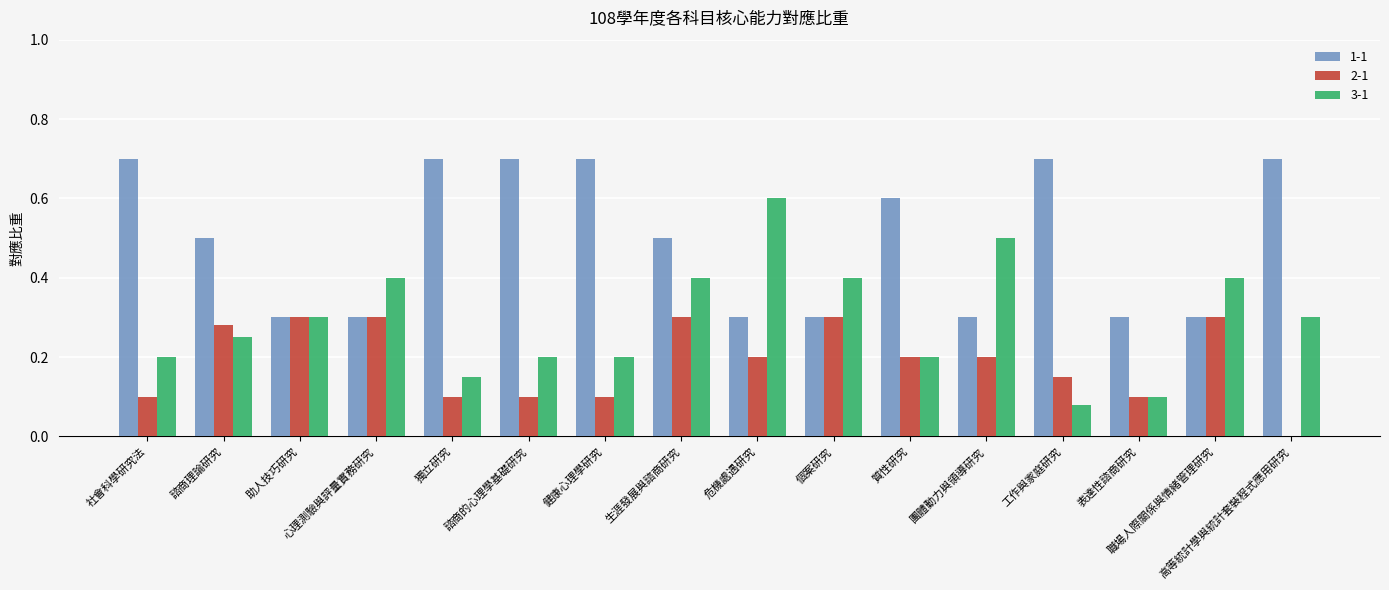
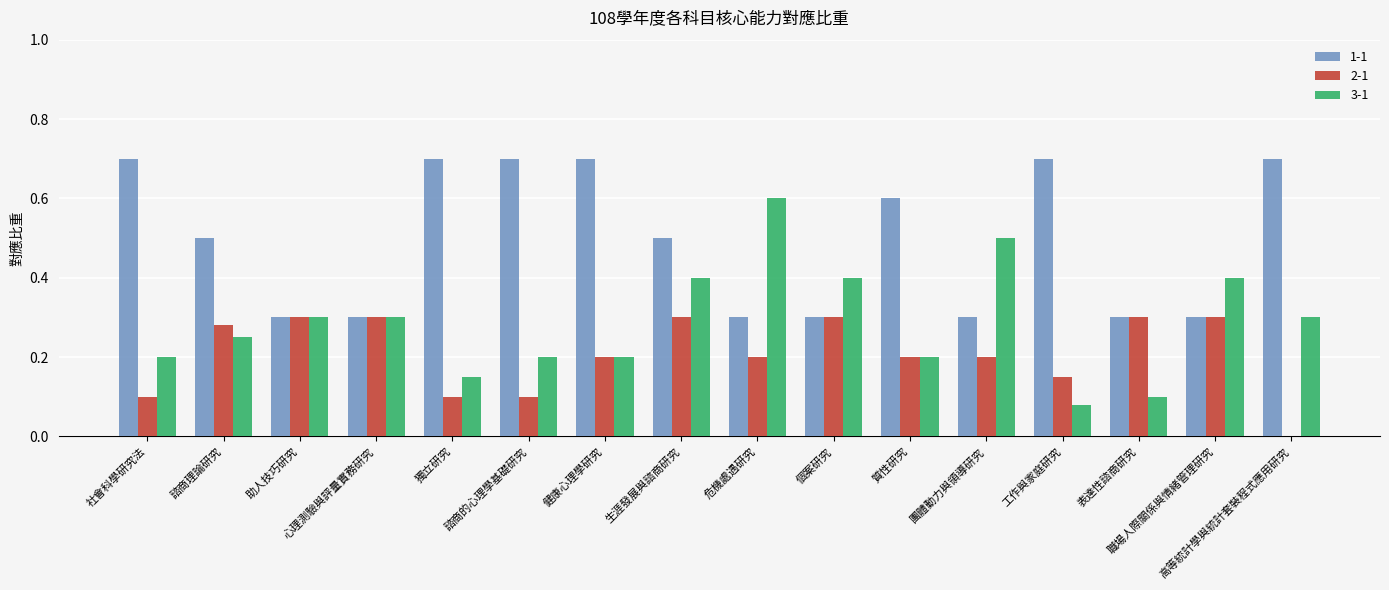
  {
    "1-1": {
      "社會科學研究法": 0.7,
      "諮商理論研究": 0.5,
      "助人技巧研究": 0.3,
      "心理測驗與評量實務研究": 0.3,
      "獨立研究": 0.7,
      "諮商的心理學基礎研究": 0.7,
      "健康心理學研究": 0.7,
      "生涯發展與諮商研究": 0.5,
      "危機處遇研究": 0.3,
      "個案研究": 0.3,
      "質性研究": 0.6,
      "團體動力與領導研究": 0.3,
      "工作與家庭研究": 0.7,
      "表達性諮商研究": 0.3,
      "職場人際關係與情緒管理研究": 0.3,
      "高等統計學與統計套裝程式應用研究": 0.7
    },
    "2-1": {
      "社會科學研究法": 0.1,
      "諮商理論研究": 0.28,
      "助人技巧研究": 0.3,
      "心理測驗與評量實務研究": 0.3,
      "獨立研究": 0.1,
      "諮商的心理學基礎研究": 0.1,
-     "健康心理學研究": 0.1,
+     "健康心理學研究": 0.2,
      "生涯發展與諮商研究": 0.3,
      "危機處遇研究": 0.2,
      "個案研究": 0.3,
      "質性研究": 0.2,
      "團體動力與領導研究": 0.2,
      "工作與家庭研究": 0.15,
-     "表達性諮商研究": 0.1,
+     "表達性諮商研究": 0.3,
      "職場人際關係與情緒管理研究": 0.3,
      "高等統計學與統計套裝程式應用研究": 0.0
    },
    "3-1": {
      "社會科學研究法": 0.2,
      "諮商理論研究": 0.25,
      "助人技巧研究": 0.3,
-     "心理測驗與評量實務研究": 0.4,
+     "心理測驗與評量實務研究": 0.3,
      "獨立研究": 0.15,
      "諮商的心理學基礎研究": 0.2,
      "健康心理學研究": 0.2,
      "生涯發展與諮商研究": 0.4,
      "危機處遇研究": 0.6,
      "個案研究": 0.4,
      "質性研究": 0.2,
      "團體動力與領導研究": 0.5,
      "工作與家庭研究": 0.08,
      "表達性諮商研究": 0.1,
      "職場人際關係與情緒管理研究": 0.4,
      "高等統計學與統計套裝程式應用研究": 0.3
    }
  }
